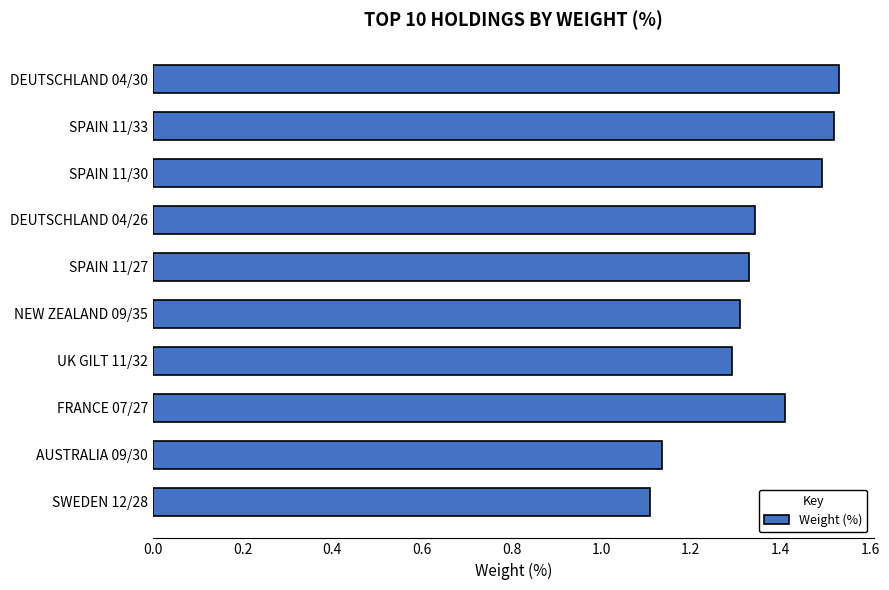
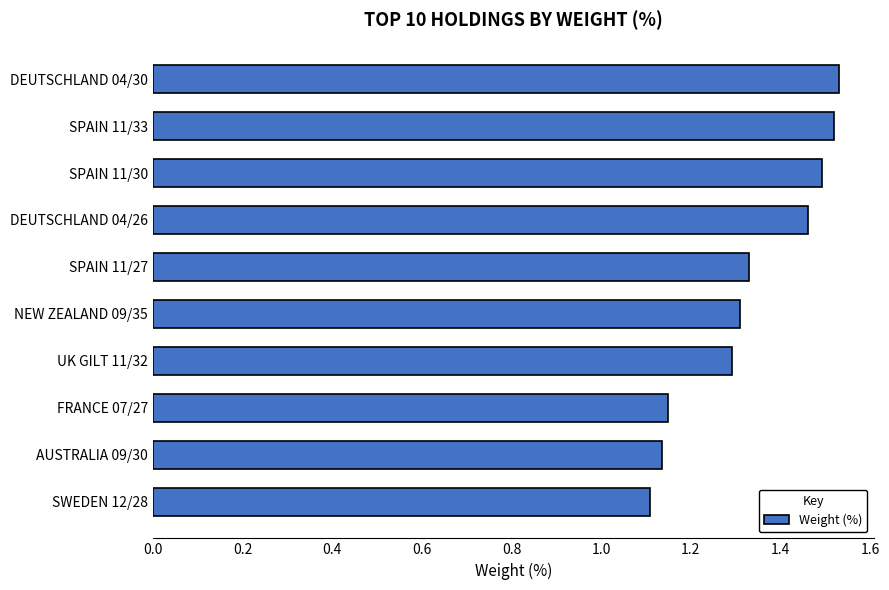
  {
    "DEUTSCHLAND 04/30": 1.53,
    "SPAIN 11/33": 1.52,
    "SPAIN 11/30": 1.49,
-   "DEUTSCHLAND 04/26": 1.34,
+   "DEUTSCHLAND 04/26": 1.46,
    "SPAIN 11/27": 1.33,
    "NEW ZEALAND 09/35": 1.31,
    "UK GILT 11/32": 1.29,
-   "FRANCE 07/27": 1.41,
+   "FRANCE 07/27": 1.15,
    "AUSTRALIA 09/30": 1.14,
    "SWEDEN 12/28": 1.11
  }
